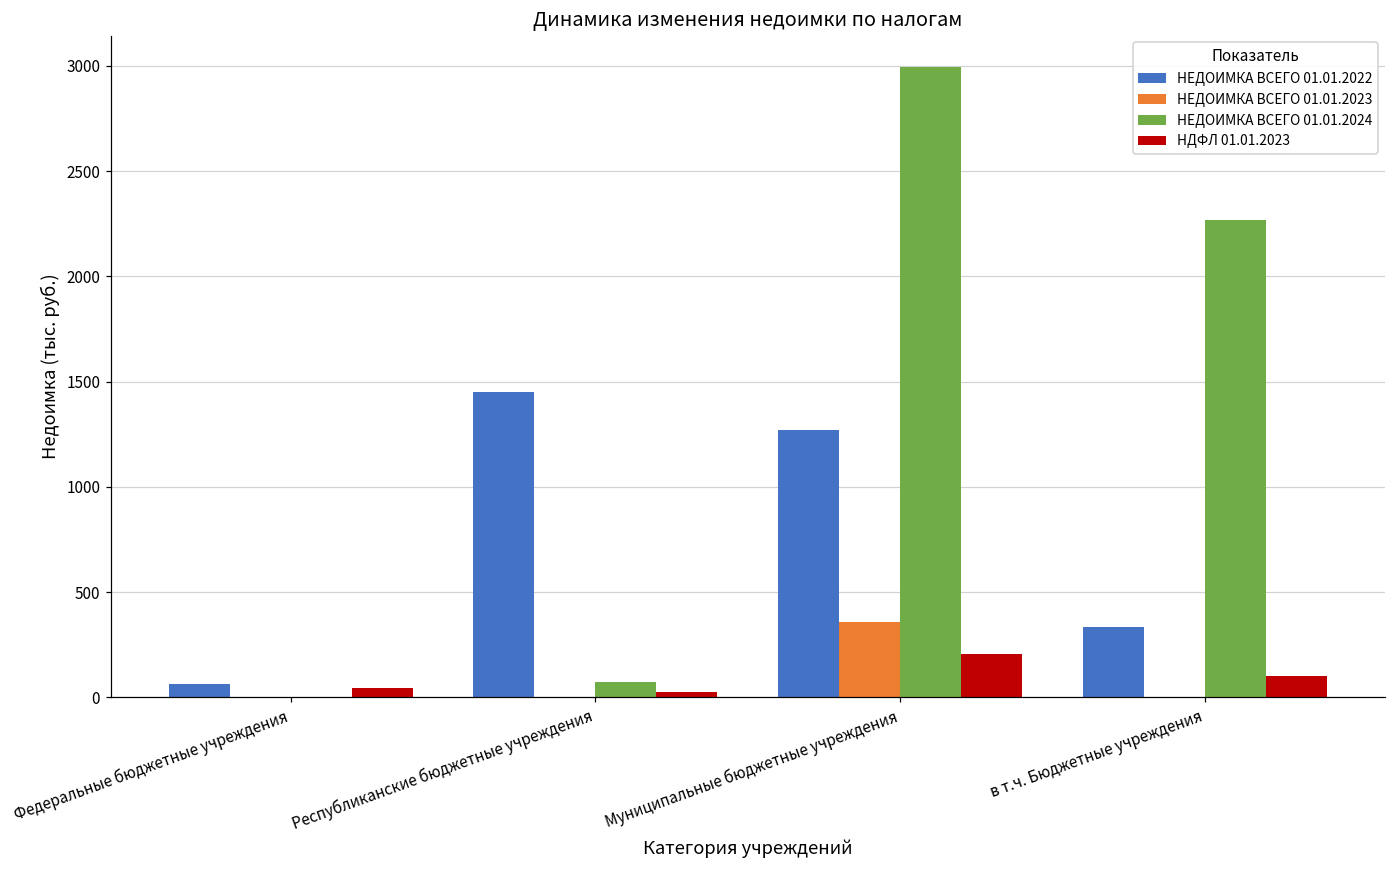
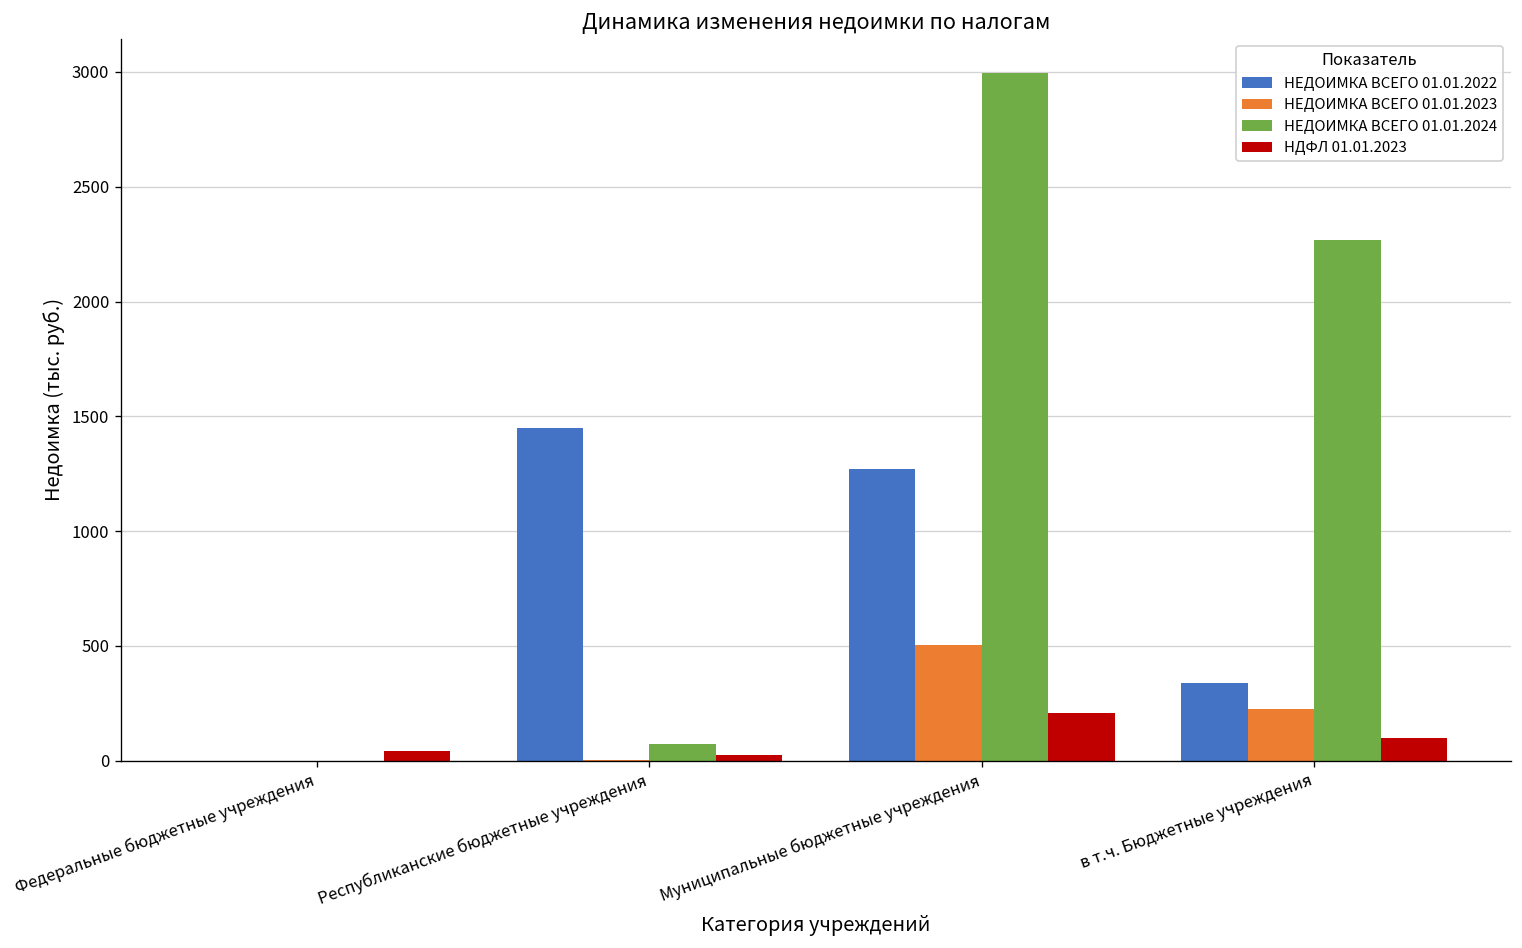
  {
    "НЕДОИМКА ВСЕГО 01.01.2022": {
-     "Федеральные бюджетные учреждения": 60,
+     "Федеральные бюджетные учреждения": 0,
      "Республиканские бюджетные учреждения": 1450,
      "Муниципальные бюджетные учреждения": 1270,
      "в т.ч. Бюджетные учреждения": 340
    },
    "НЕДОИМКА ВСЕГО 01.01.2023": {
      "Федеральные бюджетные учреждения": 0,
-     "Муниципальные бюджетные учреждения": 360,
-     "в т.ч. Бюджетные учреждения": 0
+     "Муниципальные бюджетные учреждения": 500,
+     "в т.ч. Бюджетные учреждения": 230
    },
    "НЕДОИМКА ВСЕГО 01.01.2024": {
      "Федеральные бюджетные учреждения": 0,
      "Республиканские бюджетные учреждения": 70,
      "Муниципальные бюджетные учреждения": 2990,
      "в т.ч. Бюджетные учреждения": 2270
    },
    "НДФЛ 01.01.2023": {
      "Федеральные бюджетные учреждения": 40,
      "Республиканские бюджетные учреждения": 20,
      "Муниципальные бюджетные учреждения": 210,
      "в т.ч. Бюджетные учреждения": 100
    }
  }
